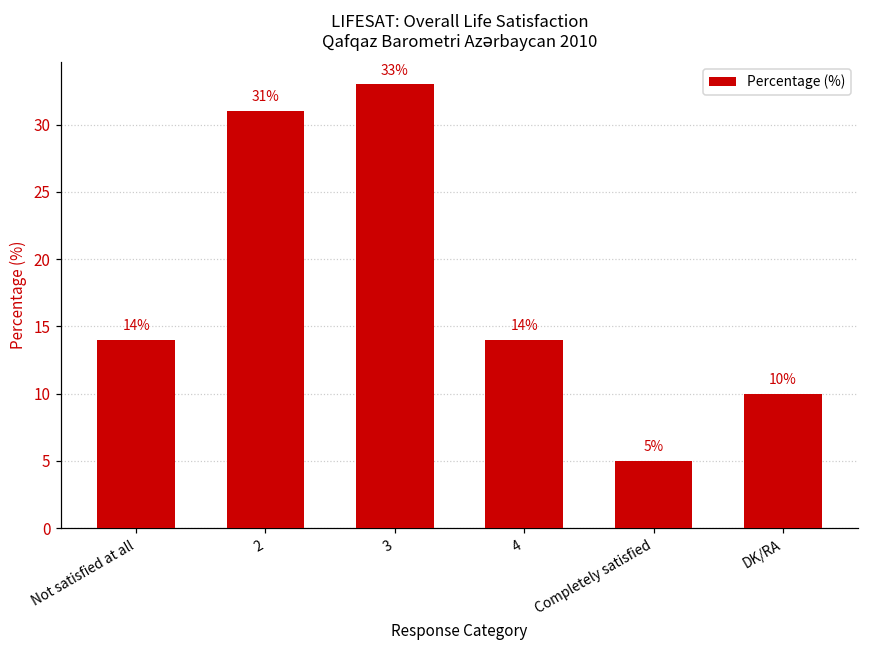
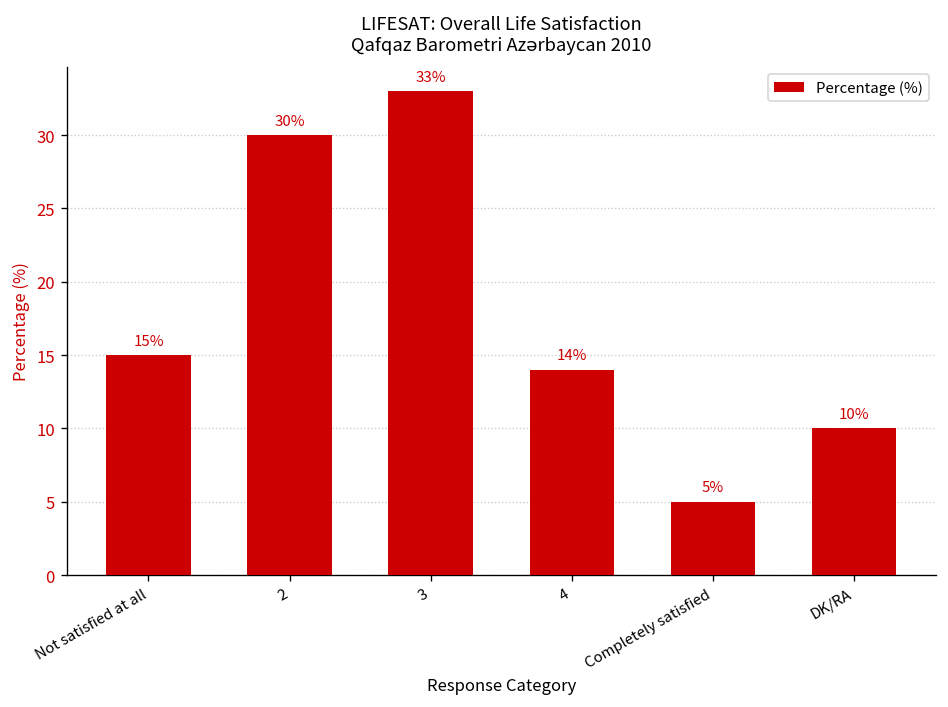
  {
-   "Not satisfied at all": "14%",
-   "2": "31%",
+   "Not satisfied at all": "15%",
+   "2": "30%",
    "3": "33%",
    "4": "14%",
    "Completely satisfied": "5%",
    "DK/RA": "10%"
  }
